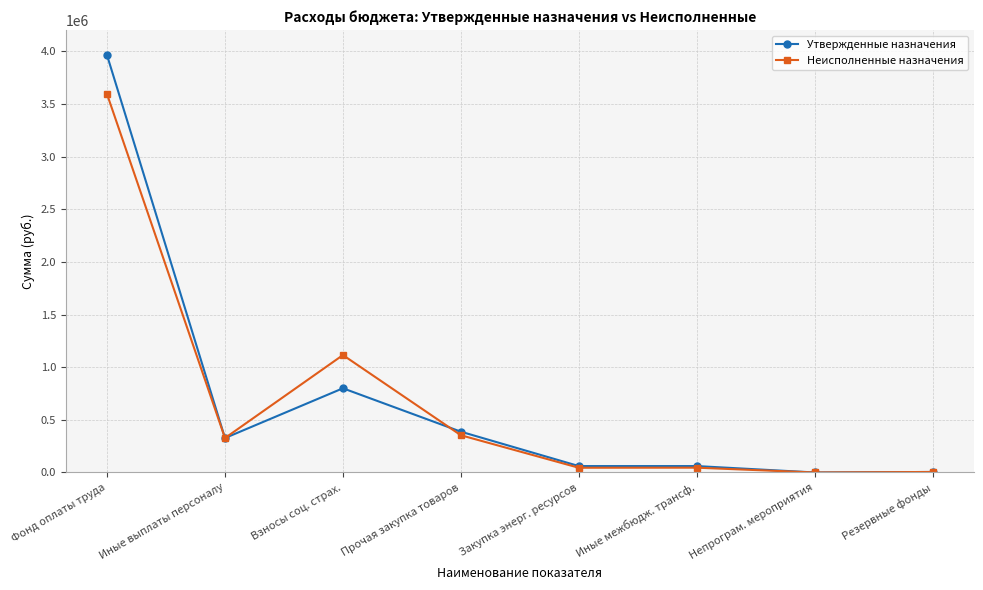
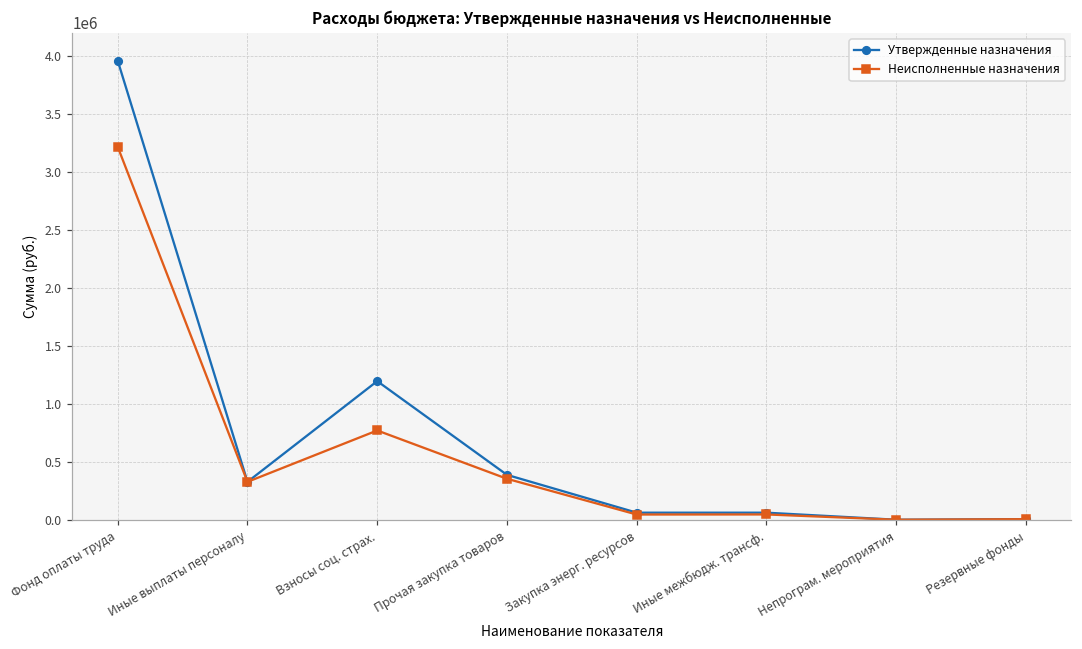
  {
    "Утвержденные назначения": {
      "Фонд оплаты труда": 3960000,
-     "Взносы соц. страх.": 800000,
+     "Взносы соц. страх.": 1200000,
      "Прочая закупка товаров": 390000
    },
    "Неисполненные назначения": {
-     "Фонд оплаты труда": 3590000,
-     "Взносы соц. страх.": 1110000,
+     "Фонд оплаты труда": 3220000,
+     "Взносы соц. страх.": 770000,
      "Прочая закупка товаров": 350000
    }
  }
